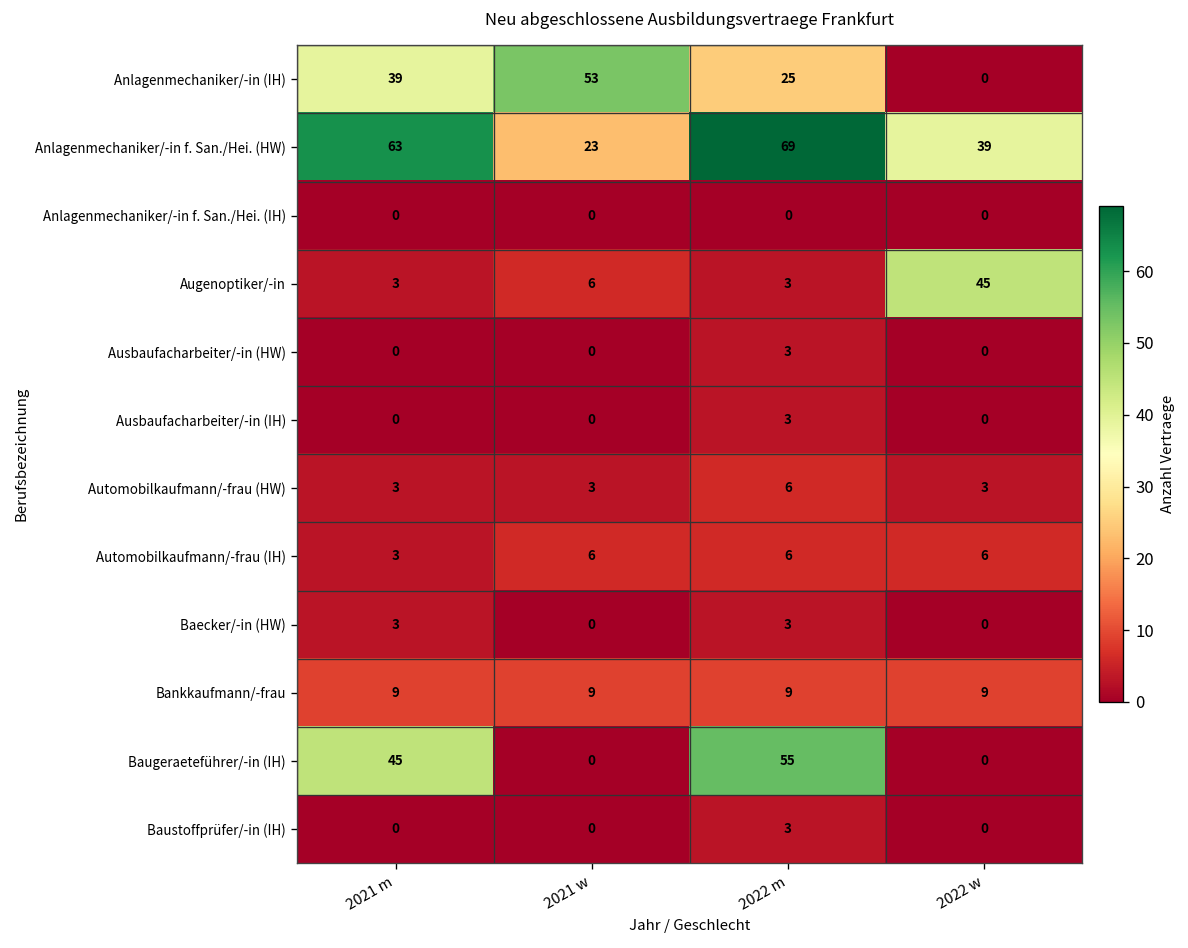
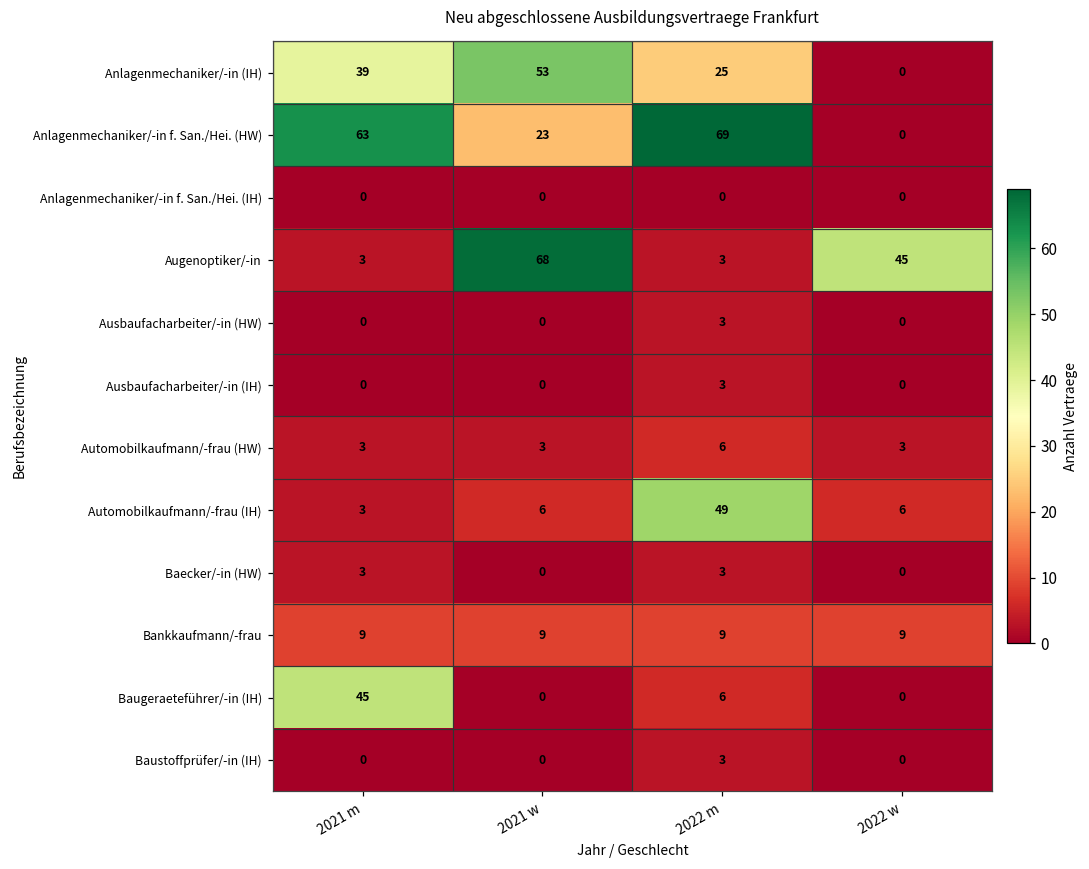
  {
    "Anlagenmechaniker/-in (IH)": {
      "2021 m": 39,
      "2021 w": 53,
      "2022 m": 25,
      "2022 w": 0
    },
    "Anlagenmechaniker/-in f. San./Hei. (HW)": {
      "2021 m": 63,
      "2021 w": 23,
      "2022 m": 69,
-     "2022 w": 39
+     "2022 w": 0
    },
    "Anlagenmechaniker/-in f. San./Hei. (IH)": {
      "2021 m": 0,
      "2021 w": 0,
      "2022 m": 0,
      "2022 w": 0
    },
    "Augenoptiker/-in": {
      "2021 m": 3,
-     "2021 w": 6,
+     "2021 w": 68,
      "2022 m": 3,
      "2022 w": 45
    },
    "Ausbaufacharbeiter/-in (HW)": {
      "2021 m": 0,
      "2021 w": 0,
      "2022 m": 3,
      "2022 w": 0
    },
    "Ausbaufacharbeiter/-in (IH)": {
      "2021 m": 0,
      "2021 w": 0,
      "2022 m": 3,
      "2022 w": 0
    },
    "Automobilkaufmann/-frau (HW)": {
      "2021 m": 3,
      "2021 w": 3,
      "2022 m": 6,
      "2022 w": 3
    },
    "Automobilkaufmann/-frau (IH)": {
      "2021 m": 3,
      "2021 w": 6,
-     "2022 m": 6,
+     "2022 m": 49,
      "2022 w": 6
    },
    "Baecker/-in (HW)": {
      "2021 m": 3,
      "2021 w": 0,
      "2022 m": 3,
      "2022 w": 0
    },
    "Bankkaufmann/-frau": {
      "2021 m": 9,
      "2021 w": 9,
      "2022 m": 9,
      "2022 w": 9
    },
    "Baugeraeteführer/-in (IH)": {
      "2021 m": 45,
      "2021 w": 0,
-     "2022 m": 55,
+     "2022 m": 6,
      "2022 w": 0
    },
    "Baustoffprüfer/-in (IH)": {
      "2021 m": 0,
      "2021 w": 0,
      "2022 m": 3,
      "2022 w": 0
    }
  }
